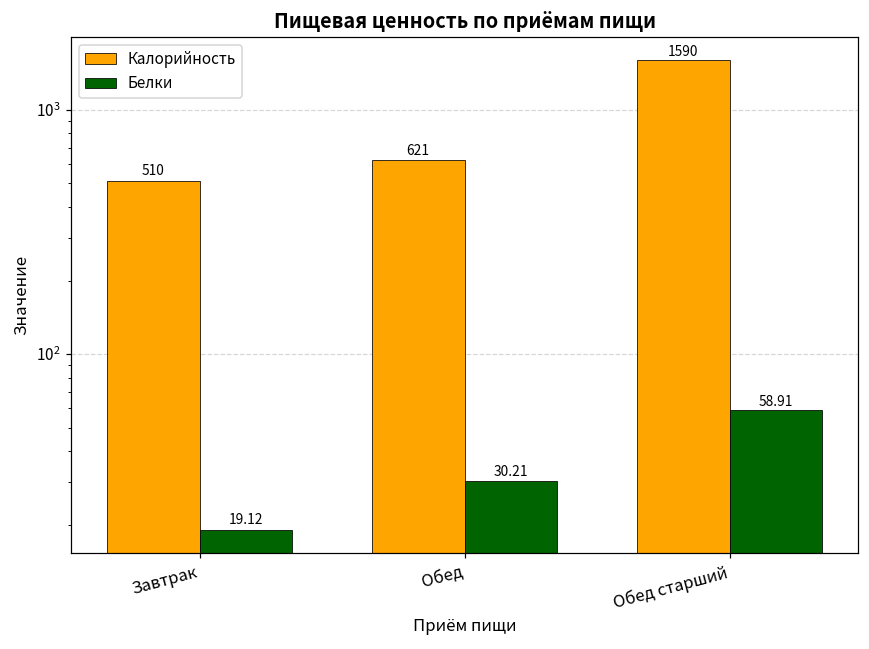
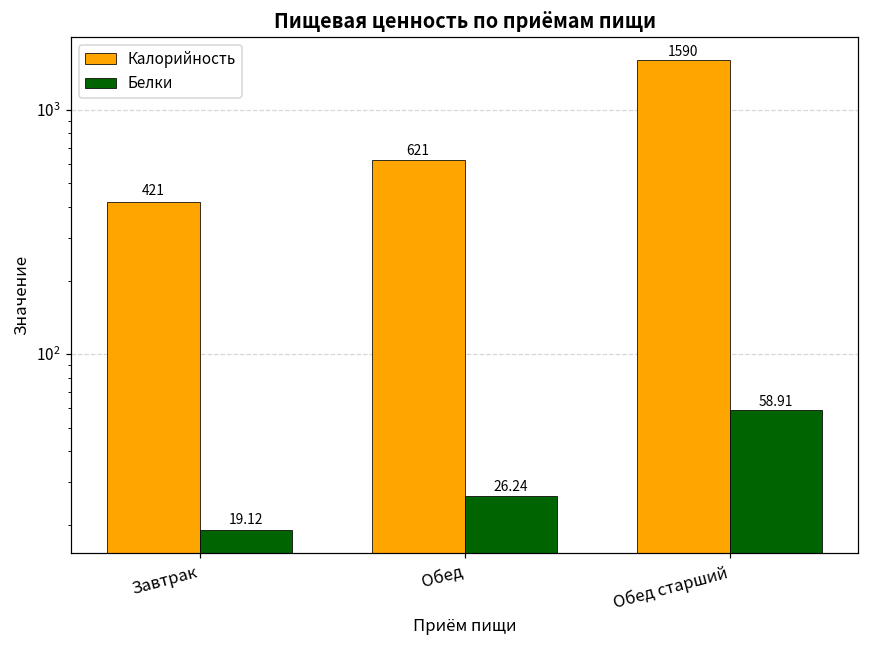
  {
    "Калорийность": {
-     "Завтрак": 510,
+     "Завтрак": 421,
      "Обед": 621,
      "Обед старший": 1590
    },
    "Белки": {
      "Завтрак": 19.12,
-     "Обед": 30.21,
+     "Обед": 26.24,
      "Обед старший": 58.91
    }
  }
